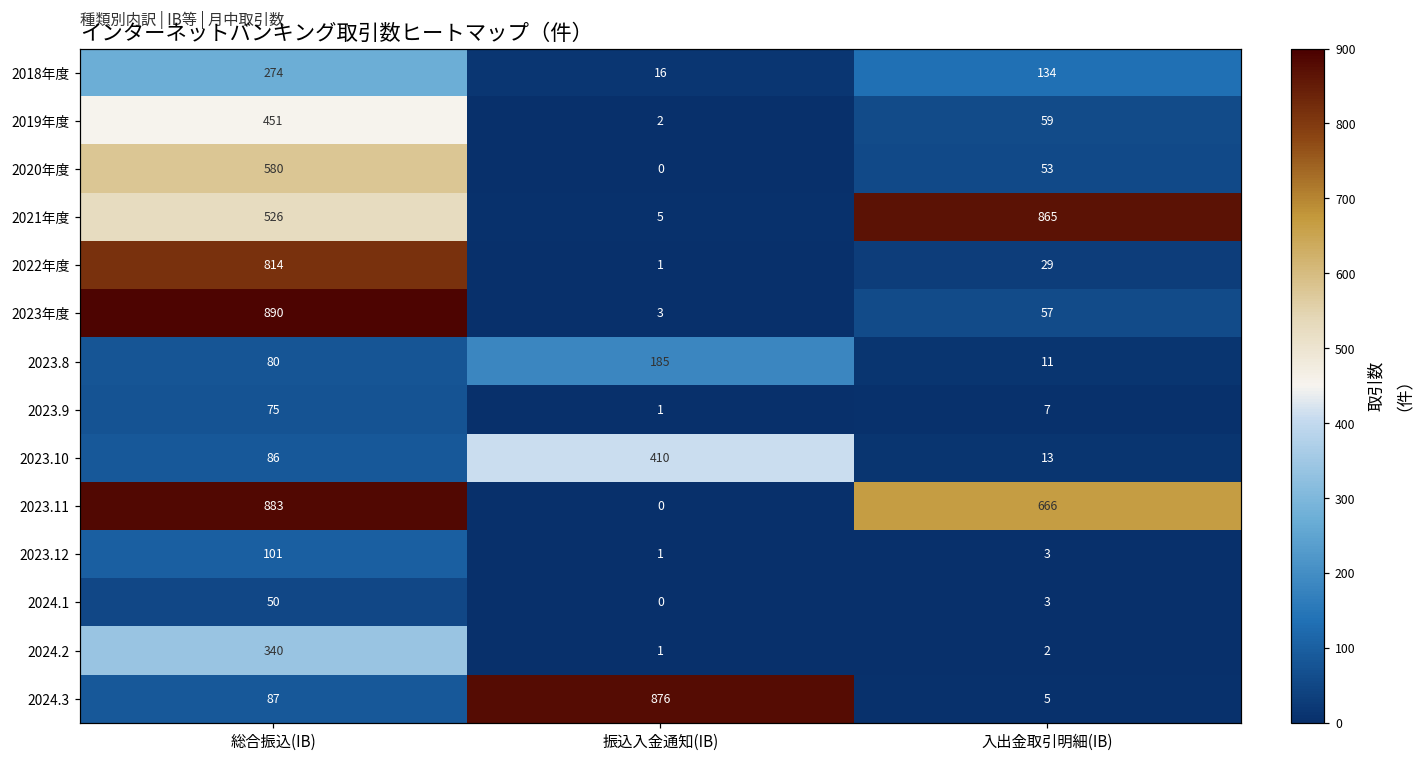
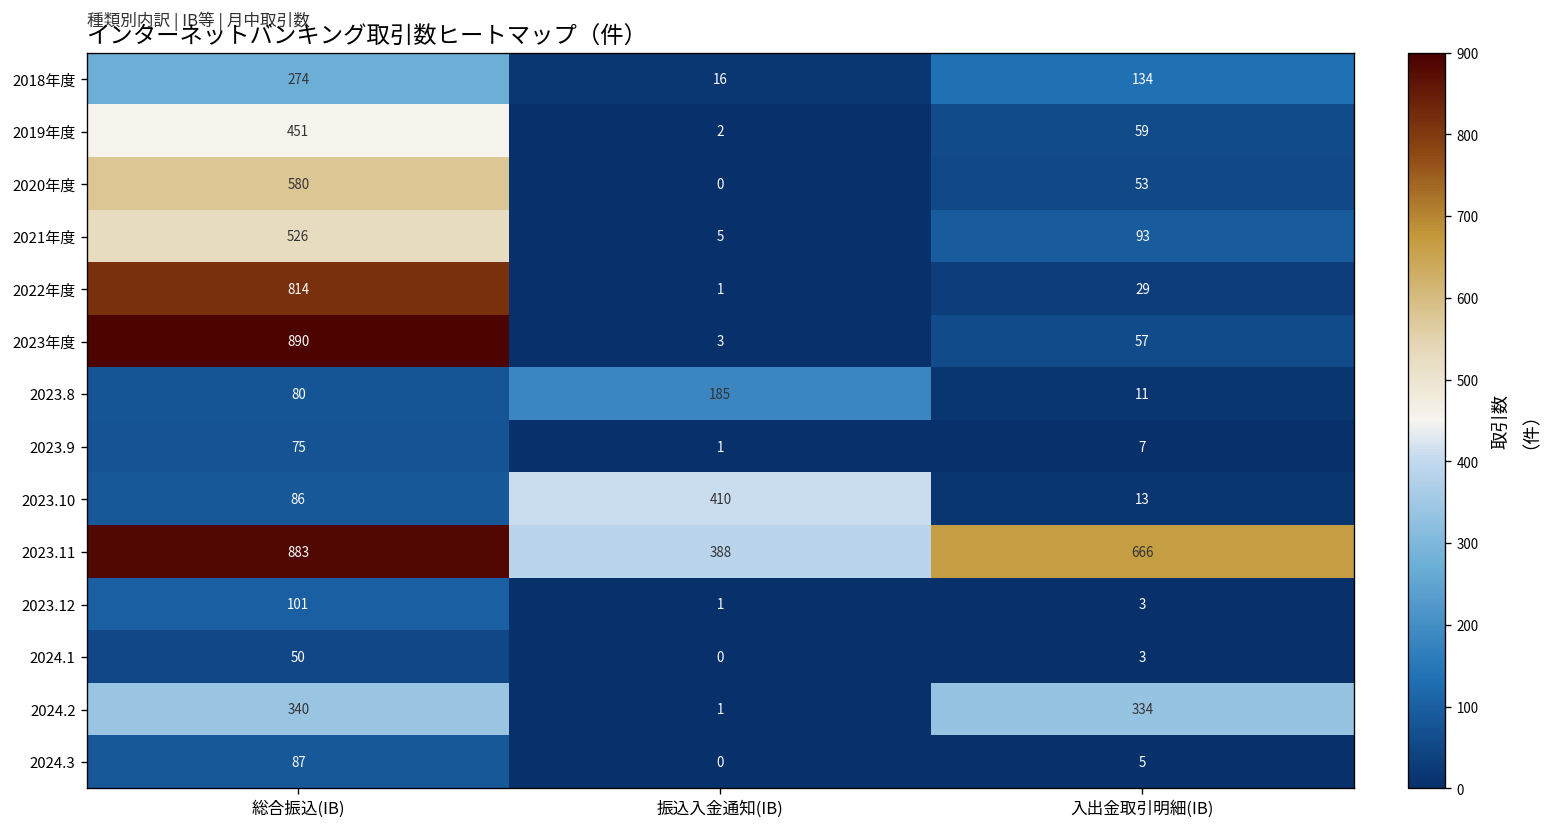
  {
    "2018年度": {
      "総合振込(IB)": 274,
      "振込入金通知(IB)": 16,
      "入出金取引明細(IB)": 134
    },
    "2019年度": {
      "総合振込(IB)": 451,
      "振込入金通知(IB)": 2,
      "入出金取引明細(IB)": 59
    },
    "2020年度": {
      "総合振込(IB)": 580,
      "振込入金通知(IB)": 0,
      "入出金取引明細(IB)": 53
    },
    "2021年度": {
      "総合振込(IB)": 526,
      "振込入金通知(IB)": 5,
-     "入出金取引明細(IB)": 865
+     "入出金取引明細(IB)": 93
    },
    "2022年度": {
      "総合振込(IB)": 814,
      "振込入金通知(IB)": 1,
      "入出金取引明細(IB)": 29
    },
    "2023年度": {
      "総合振込(IB)": 890,
      "振込入金通知(IB)": 3,
      "入出金取引明細(IB)": 57
    },
    "2023.8": {
      "総合振込(IB)": 80,
      "振込入金通知(IB)": 185,
      "入出金取引明細(IB)": 11
    },
    "2023.9": {
      "総合振込(IB)": 75,
      "振込入金通知(IB)": 1,
      "入出金取引明細(IB)": 7
    },
    "2023.10": {
      "総合振込(IB)": 86,
      "振込入金通知(IB)": 410,
      "入出金取引明細(IB)": 13
    },
    "2023.11": {
      "総合振込(IB)": 883,
-     "振込入金通知(IB)": 0,
+     "振込入金通知(IB)": 388,
      "入出金取引明細(IB)": 666
    },
    "2023.12": {
      "総合振込(IB)": 101,
      "振込入金通知(IB)": 1,
      "入出金取引明細(IB)": 3
    },
    "2024.1": {
      "総合振込(IB)": 50,
      "振込入金通知(IB)": 0,
      "入出金取引明細(IB)": 3
    },
    "2024.2": {
      "総合振込(IB)": 340,
      "振込入金通知(IB)": 1,
-     "入出金取引明細(IB)": 2
+     "入出金取引明細(IB)": 334
    },
    "2024.3": {
      "総合振込(IB)": 87,
-     "振込入金通知(IB)": 876,
+     "振込入金通知(IB)": 0,
      "入出金取引明細(IB)": 5
    }
  }
